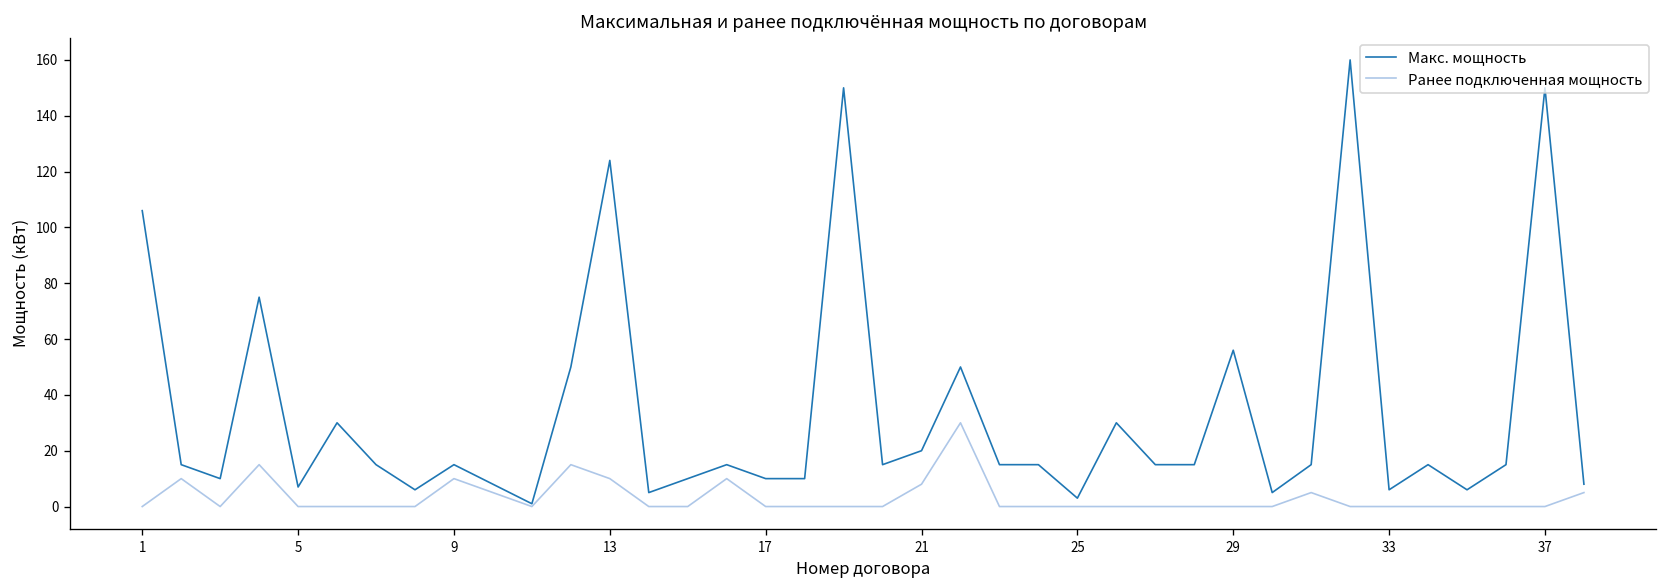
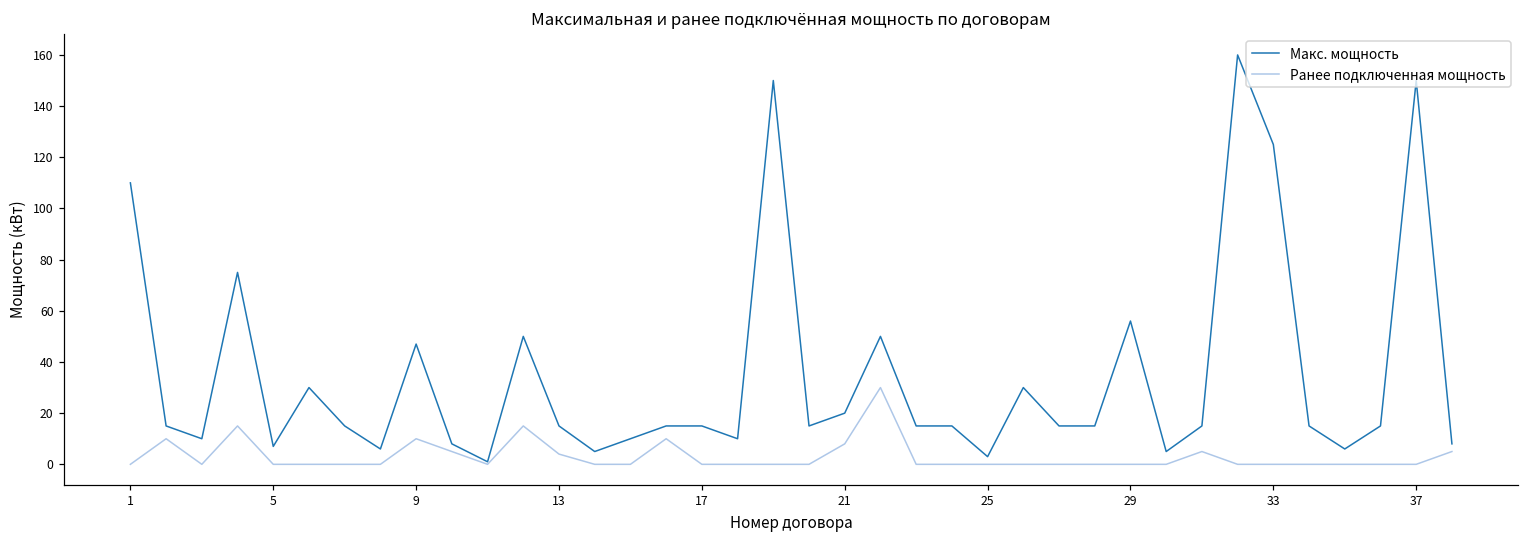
  {
    "Макс. мощность": {
-     "1": 106,
+     "1": 110,
      "5": 7,
-     "9": 15,
-     "13": 124,
-     "17": 10,
+     "9": 47,
+     "13": 15,
+     "17": 15,
      "21": 20,
      "25": 3,
      "29": 56,
-     "33": 6
+     "33": 125
    },
    "Ранее подключенная мощность": {
      "1": 0,
      "5": 0,
      "9": 10,
-     "13": 10,
+     "13": 4,
      "17": 0,
      "21": 8,
      "25": 0,
      "29": 0,
      "33": 0,
      "37": 0
    }
  }
